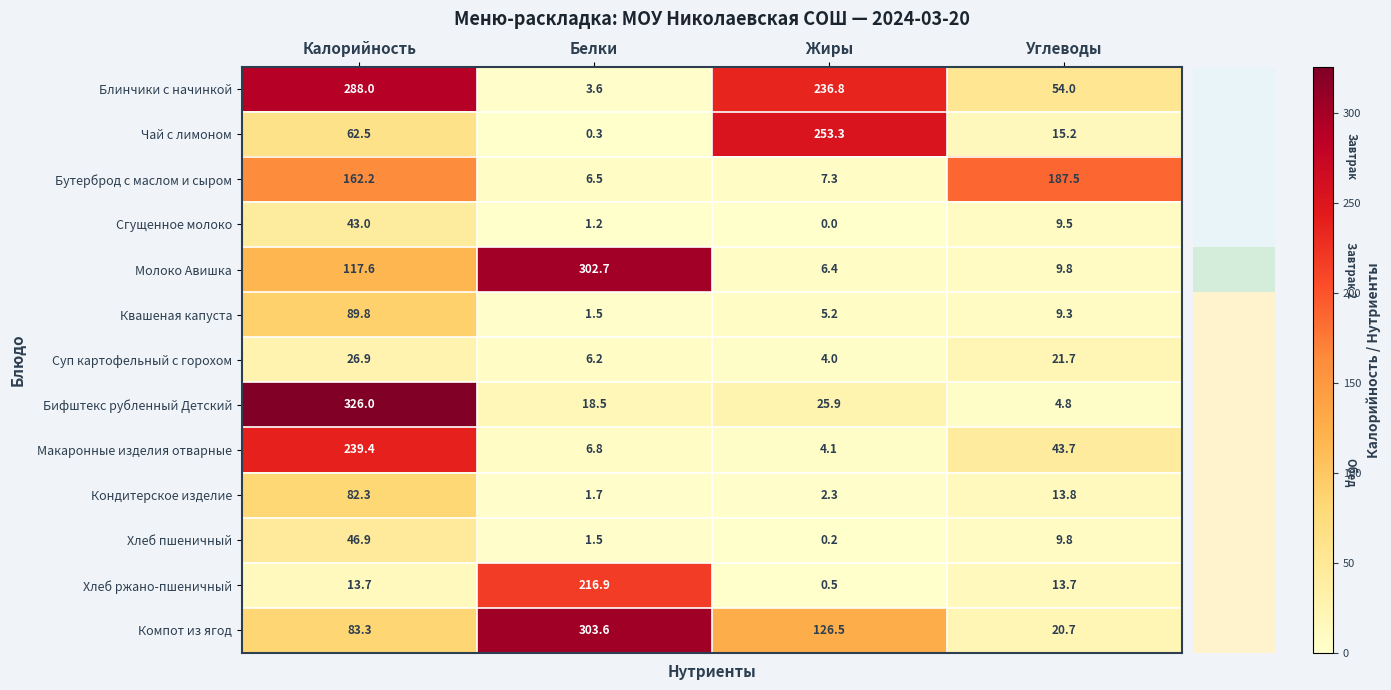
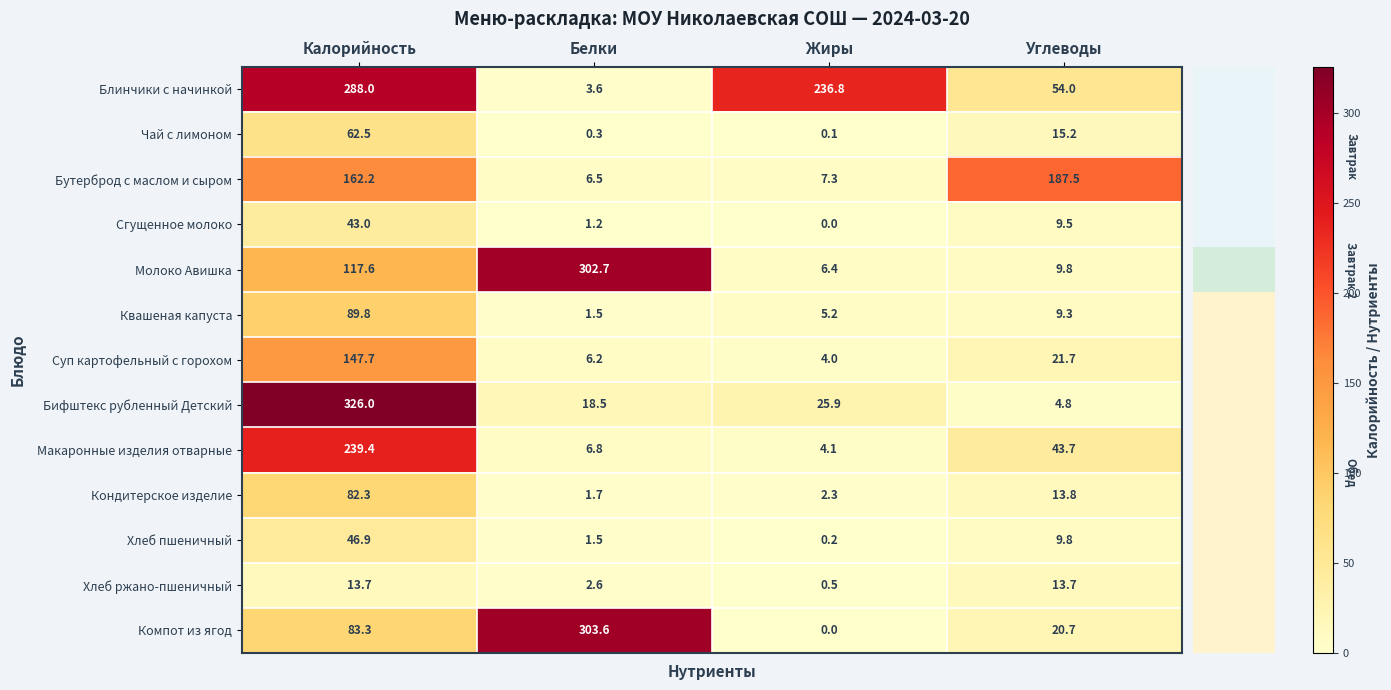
  {
    "Блинчики с начинкой": {
      "Калорийность": 288.0,
      "Белки": 3.6,
      "Жиры": 236.8,
      "Углеводы": 54.0
    },
    "Чай с лимоном": {
      "Калорийность": 62.5,
      "Белки": 0.3,
-     "Жиры": 253.3,
+     "Жиры": 0.1,
      "Углеводы": 15.2
    },
    "Бутерброд с маслом и сыром": {
      "Калорийность": 162.2,
      "Белки": 6.5,
      "Жиры": 7.3,
      "Углеводы": 187.5
    },
    "Сгущенное молоко": {
      "Калорийность": 43.0,
      "Белки": 1.2,
      "Жиры": 0.0,
      "Углеводы": 9.5
    },
    "Молоко Авишка": {
      "Калорийность": 117.6,
      "Белки": 302.7,
      "Жиры": 6.4,
      "Углеводы": 9.8
    },
    "Квашеная капуста": {
      "Калорийность": 89.8,
      "Белки": 1.5,
      "Жиры": 5.2,
      "Углеводы": 9.3
    },
    "Суп картофельный с горохом": {
-     "Калорийность": 26.9,
+     "Калорийность": 147.7,
      "Белки": 6.2,
      "Жиры": 4.0,
      "Углеводы": 21.7
    },
    "Бифштекс рубленный Детский": {
      "Калорийность": 326.0,
      "Белки": 18.5,
      "Жиры": 25.9,
      "Углеводы": 4.8
    },
    "Макаронные изделия отварные": {
      "Калорийность": 239.4,
      "Белки": 6.8,
      "Жиры": 4.1,
      "Углеводы": 43.7
    },
    "Кондитерское изделие": {
      "Калорийность": 82.3,
      "Белки": 1.7,
      "Жиры": 2.3,
      "Углеводы": 13.8
    },
    "Хлеб пшеничный": {
      "Калорийность": 46.9,
      "Белки": 1.5,
      "Жиры": 0.2,
      "Углеводы": 9.8
    },
    "Хлеб ржано-пшеничный": {
      "Калорийность": 13.7,
-     "Белки": 216.9,
+     "Белки": 2.6,
      "Жиры": 0.5,
      "Углеводы": 13.7
    },
    "Компот из ягод": {
      "Калорийность": 83.3,
      "Белки": 303.6,
-     "Жиры": 126.5,
+     "Жиры": 0.0,
      "Углеводы": 20.7
    }
  }
